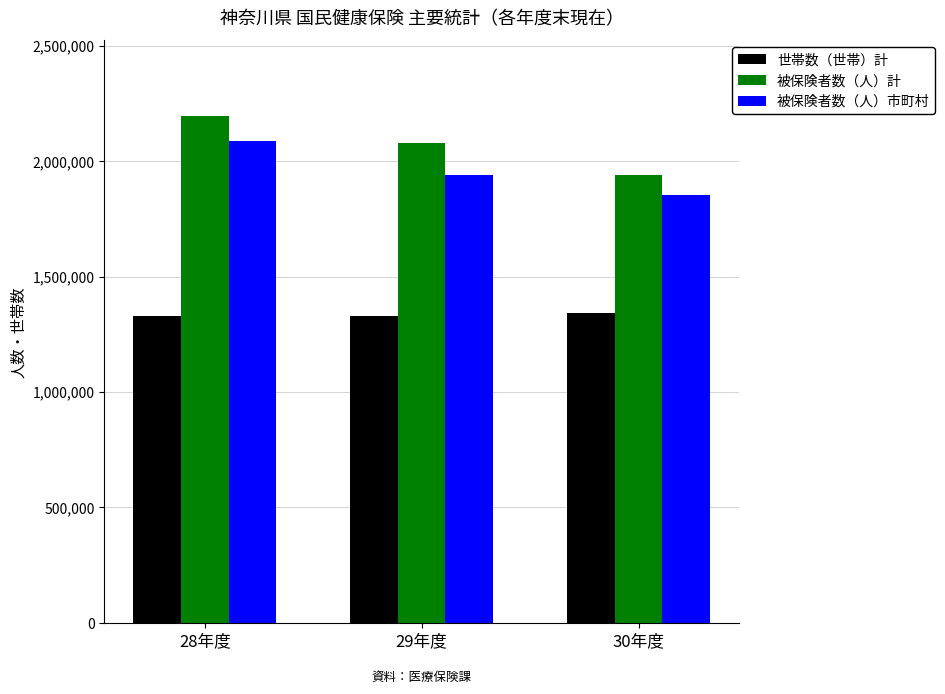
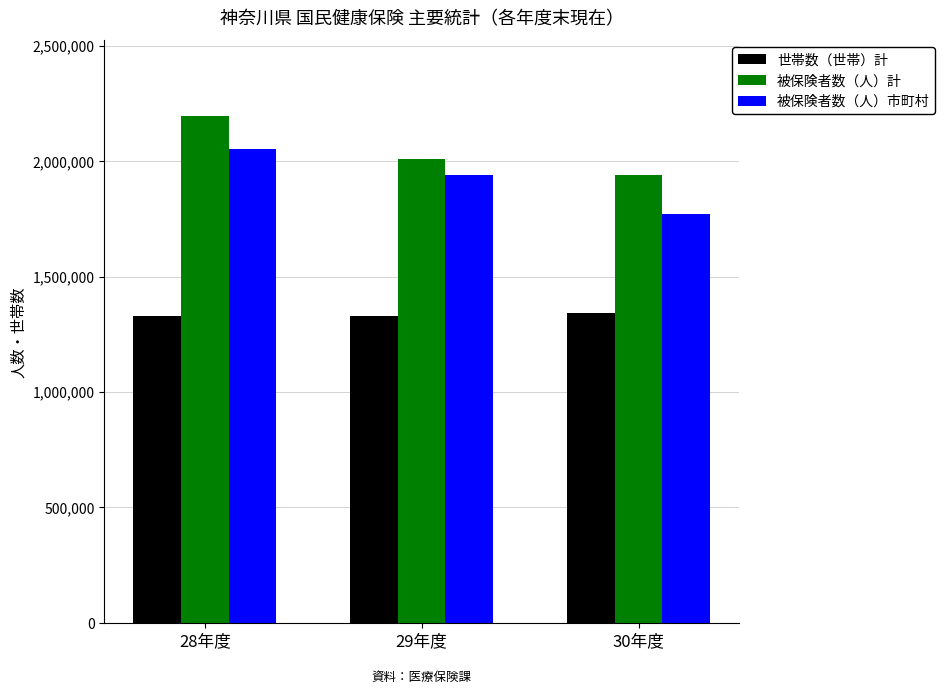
  {
    "世帯数（世帯）計": {
      "28年度": "1,330,000",
      "29年度": "1,330,000",
      "30年度": "1,340,000"
    },
    "被保険者数（人）計": {
      "28年度": "2,190,000",
-     "29年度": "2,080,000",
+     "29年度": "2,010,000",
      "30年度": "1,940,000"
    },
    "被保険者数（人）市町村": {
-     "28年度": "2,090,000",
+     "28年度": "2,050,000",
      "29年度": "1,940,000",
-     "30年度": "1,850,000"
+     "30年度": "1,770,000"
    }
  }
